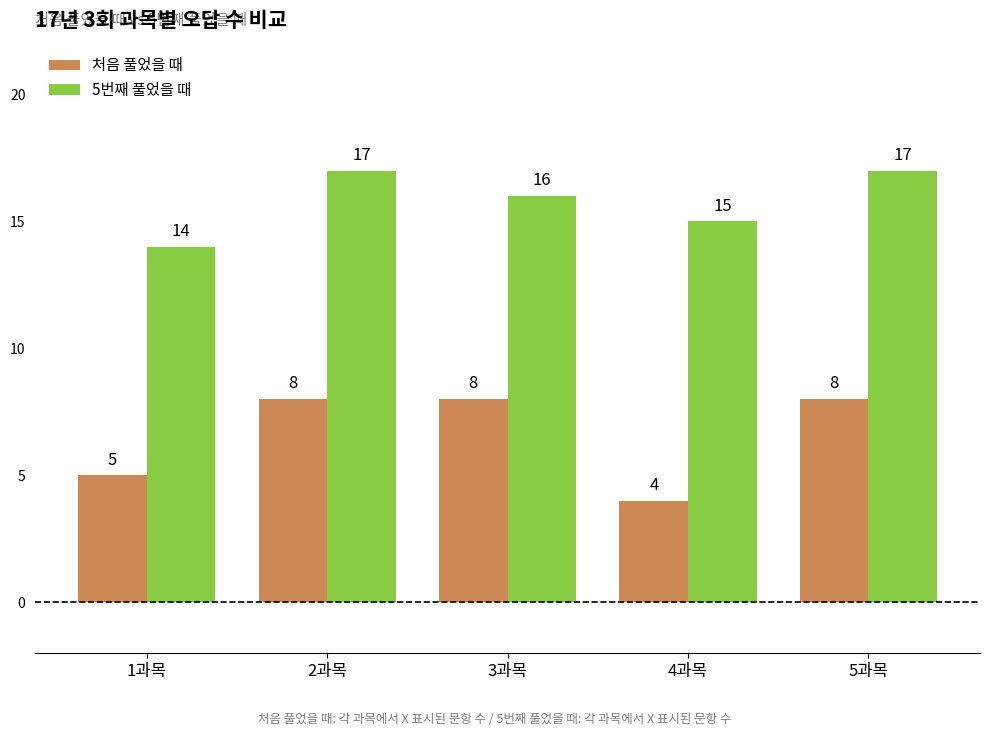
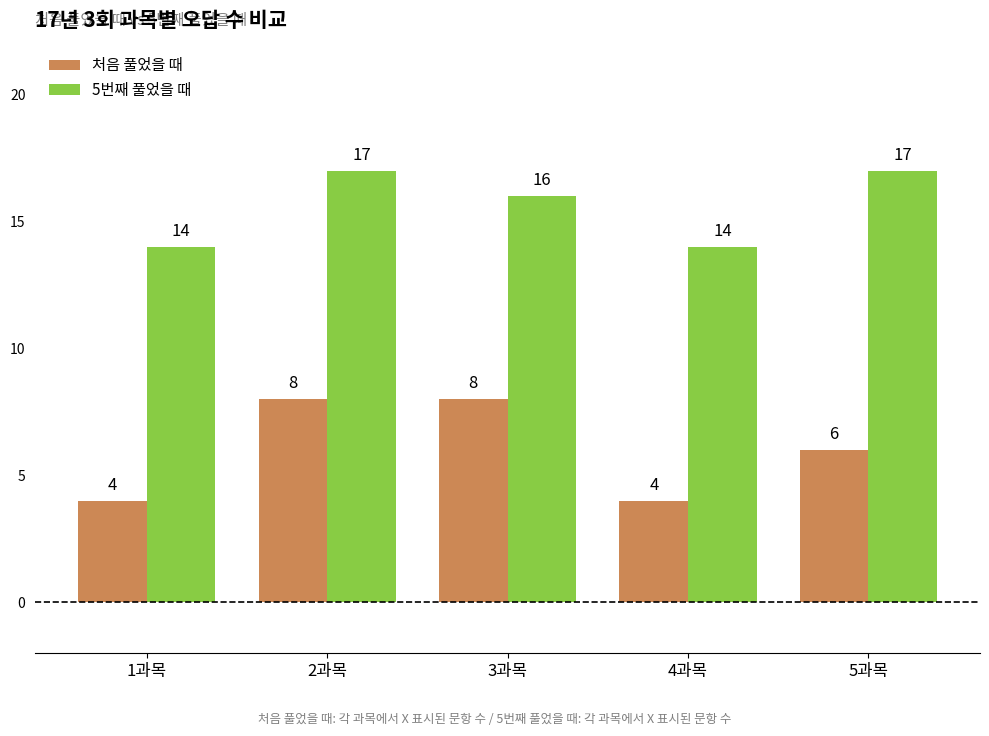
  {
    "처음 풀었을 때": {
-     "1과목": 5,
+     "1과목": 4,
      "2과목": 8,
      "3과목": 8,
      "4과목": 4,
-     "5과목": 8
+     "5과목": 6
    },
    "5번째 풀었을 때": {
      "1과목": 14,
      "2과목": 17,
      "3과목": 16,
-     "4과목": 15,
+     "4과목": 14,
      "5과목": 17
    }
  }
